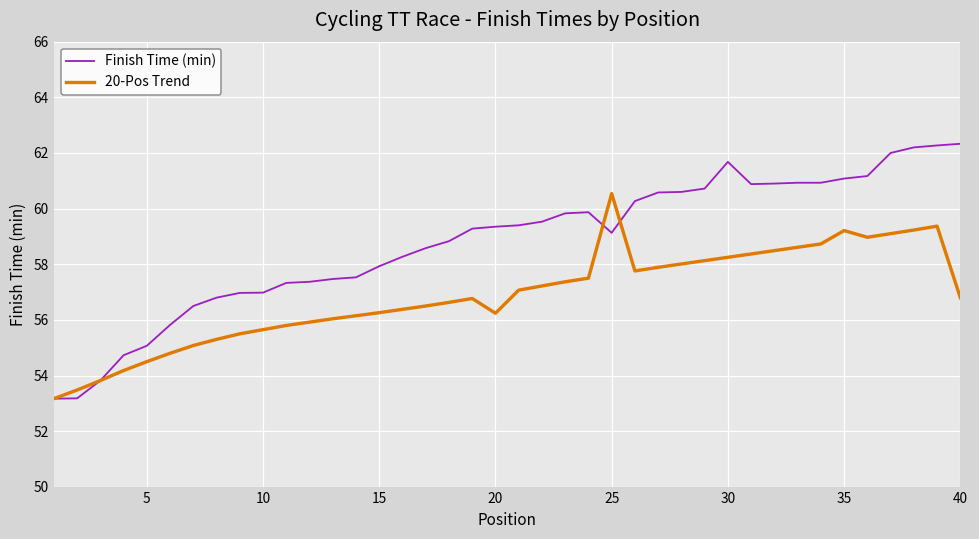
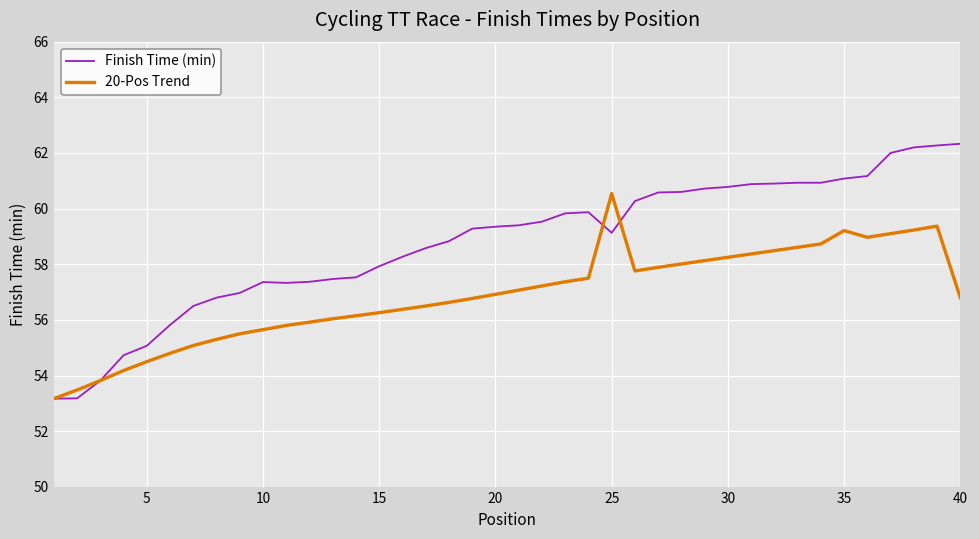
  {
    "Finish Time (min)": {
      "5": 55.1,
-     "10": 57.0,
+     "10": 57.4,
      "15": 57.9,
      "20": 59.4,
      "25": 59.1,
-     "30": 61.7,
+     "30": 60.8,
      "35": 61.1,
      "40": 62.3
    },
    "20-Pos Trend": {
      "5": 54.5,
      "10": 55.7,
      "15": 56.3,
-     "20": 56.2,
+     "20": 56.9,
      "25": 60.5,
      "30": 58.3,
      "35": 59.2,
      "40": 56.8
    }
  }
